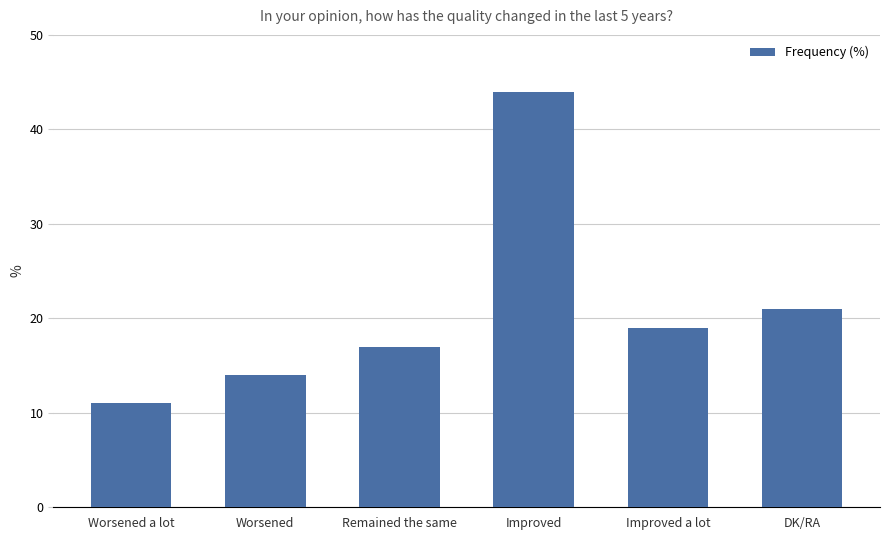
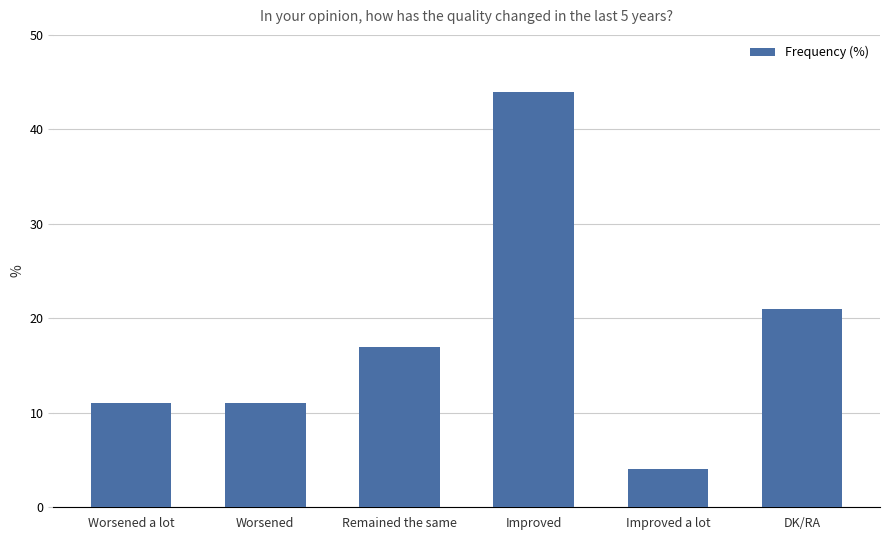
  {
    "Worsened a lot": 11,
-   "Worsened": 14,
+   "Worsened": 11,
    "Remained the same": 17,
    "Improved": 44,
-   "Improved a lot": 19,
+   "Improved a lot": 4,
    "DK/RA": 21
  }
